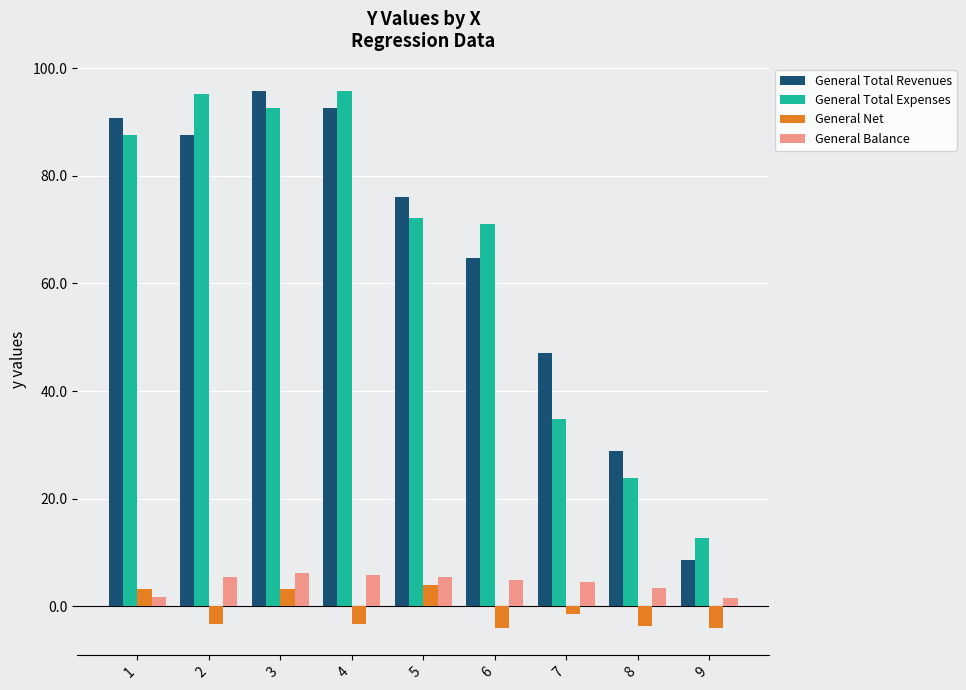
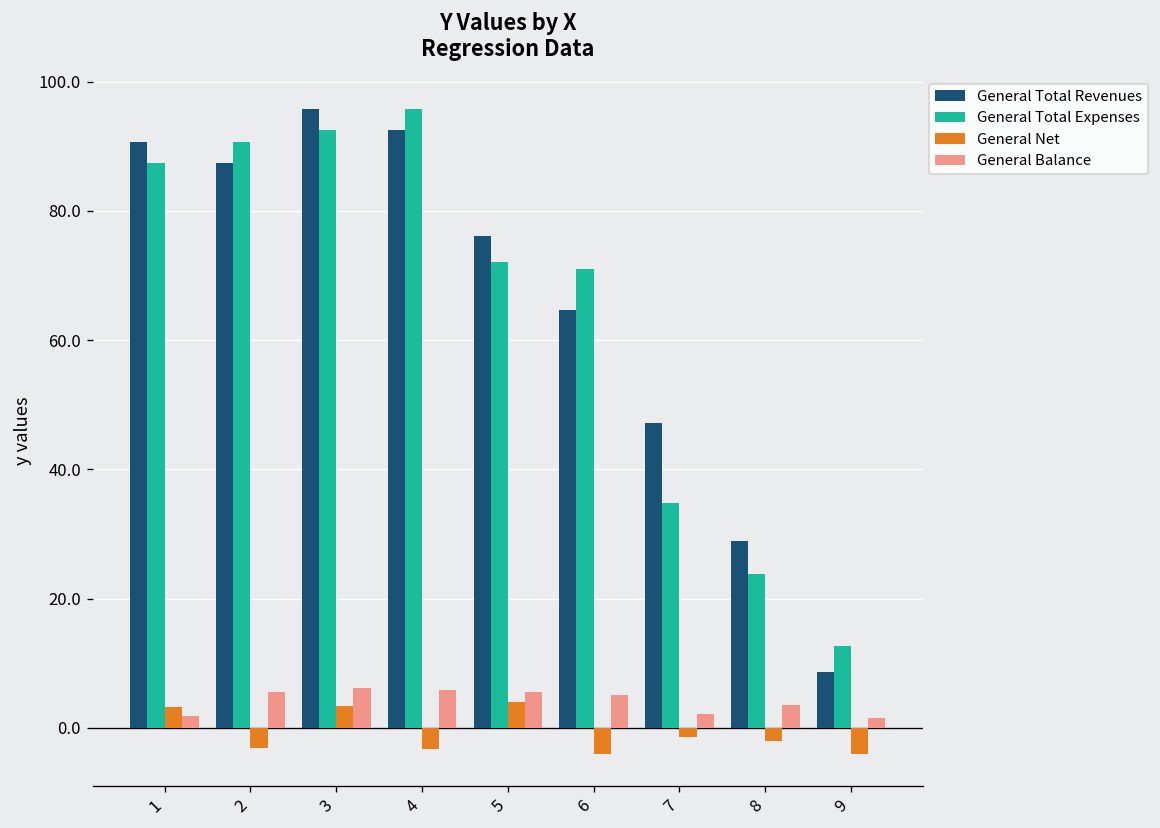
  {
    "General Total Revenues": {
      "1": 91,
      "2": 87,
      "3": 96,
      "4": 93,
      "5": 76,
      "6": 65,
      "7": 47,
      "8": 29,
      "9": 9
    },
    "General Total Expenses": {
      "1": 87,
-     "2": 95,
+     "2": 91,
      "3": 93,
      "4": 96,
      "5": 72,
      "6": 71,
      "7": 35,
      "8": 24,
      "9": 13
    },
    "General Net": {
      "1": 3,
      "2": -3,
      "3": 3,
      "4": -3,
      "5": 4,
      "6": -4,
      "7": -1,
-     "8": -4,
+     "8": -2,
      "9": -4
    },
    "General Balance": {
      "1": 2,
      "2": 6,
      "3": 6,
      "4": 6,
      "5": 6,
      "6": 5,
-     "7": 5,
+     "7": 2,
      "8": 4,
      "9": 2
    }
  }
